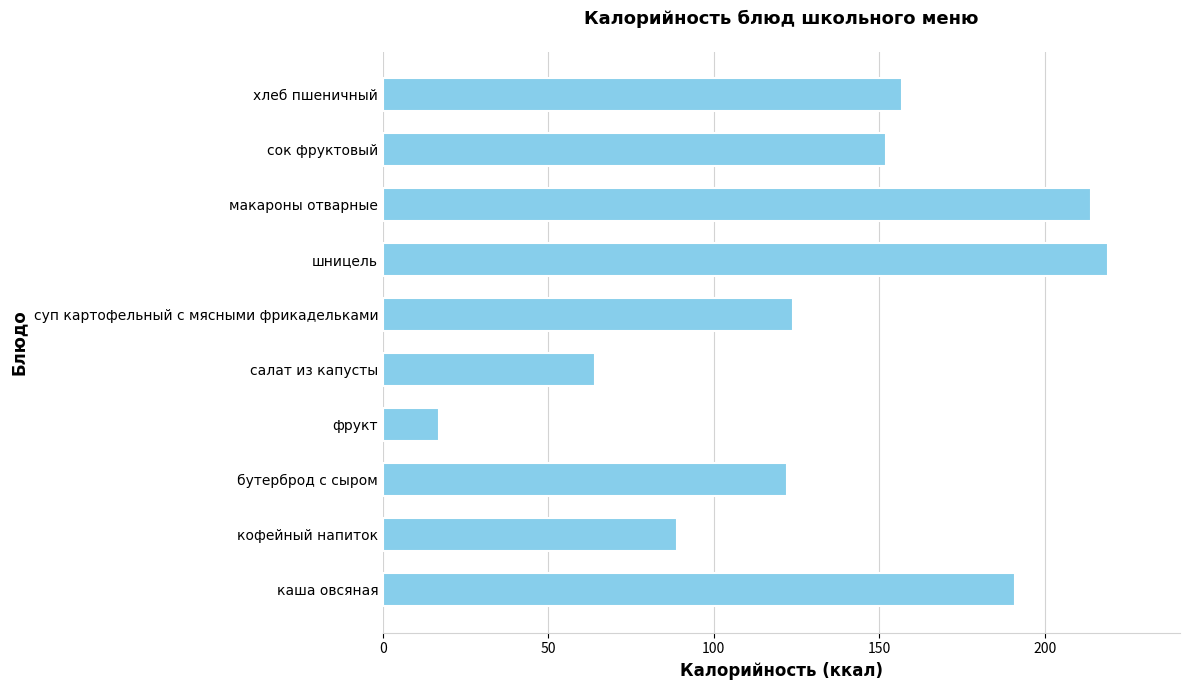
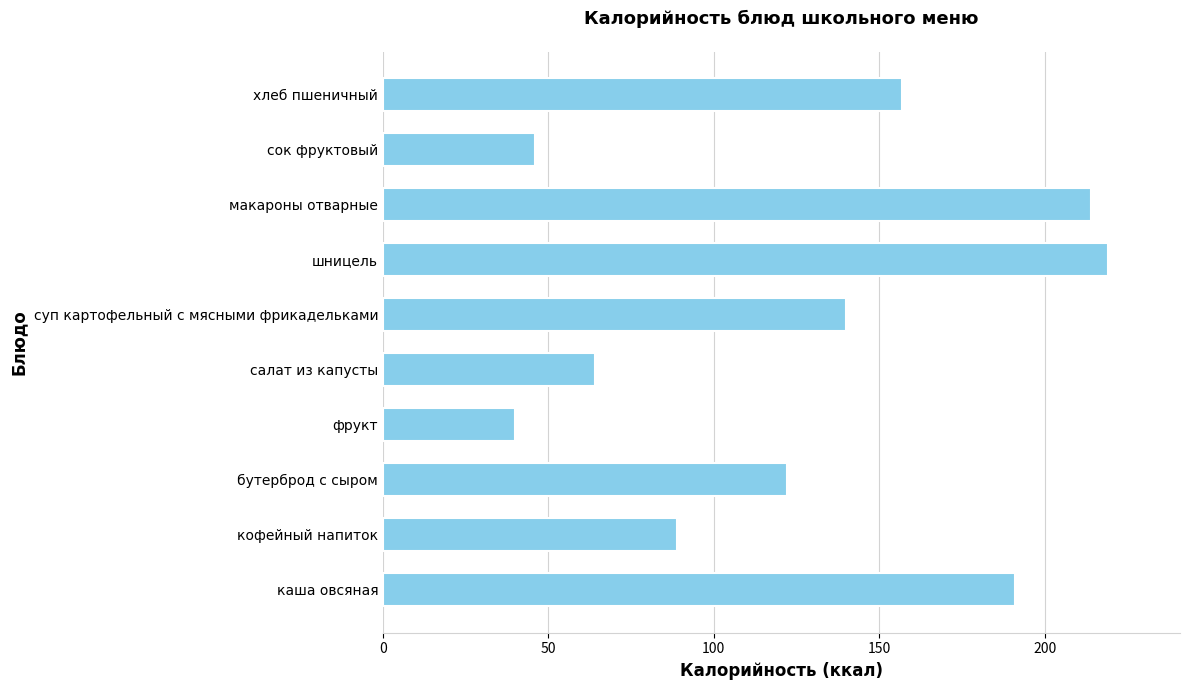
  {
    "хлеб пшеничный": 157,
-   "сок фруктовый": 152,
+   "сок фруктовый": 46,
    "макароны отварные": 214,
    "шницель": 219,
-   "суп картофельный с мясными фрикадельками": 124,
+   "суп картофельный с мясными фрикадельками": 140,
    "салат из капусты": 64,
-   "фрукт": 17,
+   "фрукт": 40,
    "бутерброд с сыром": 122,
    "кофейный напиток": 89,
    "каша овсяная": 191
  }
